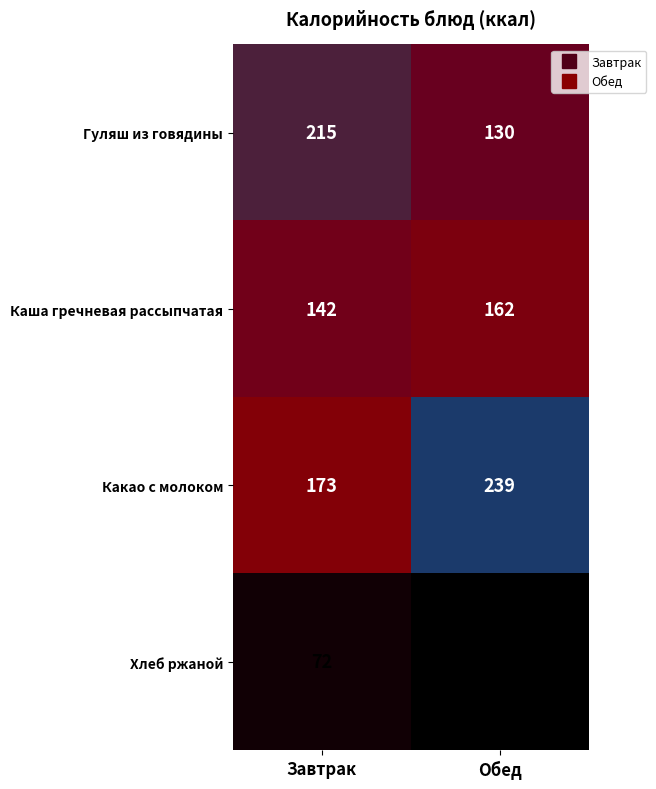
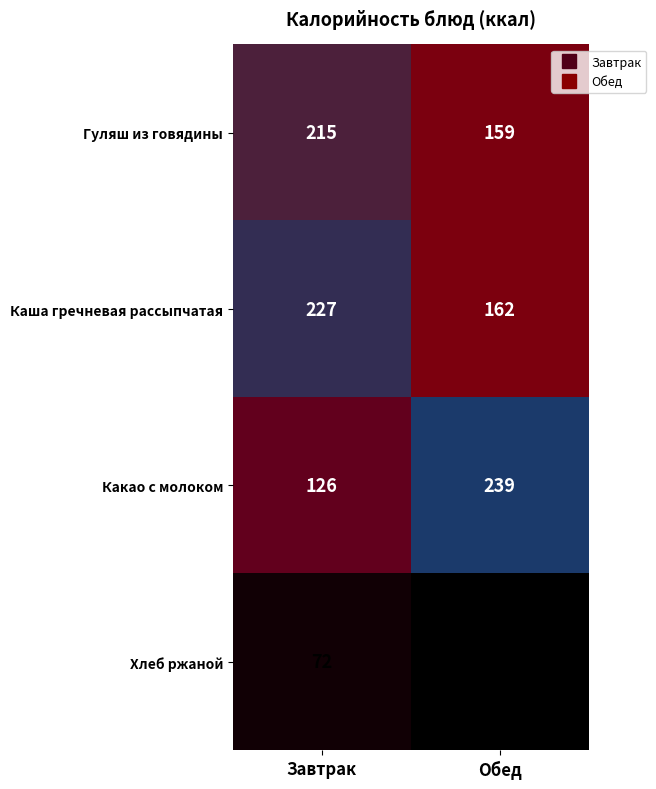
  {
    "Гуляш из говядины": {
      "Завтрак": 215,
-     "Обед": 130
+     "Обед": 159
    },
    "Каша гречневая рассыпчатая": {
-     "Завтрак": 142,
+     "Завтрак": 227,
      "Обед": 162
    },
    "Какао с молоком": {
-     "Завтрак": 173,
+     "Завтрак": 126,
      "Обед": 239
    }
  }
